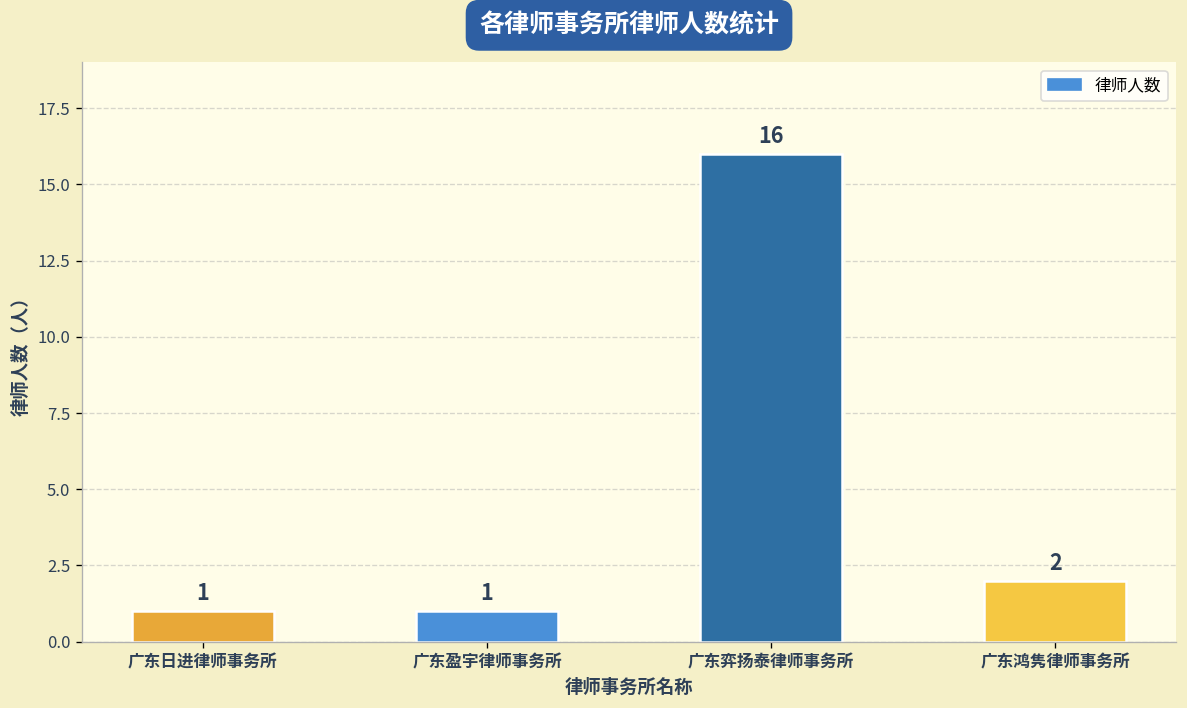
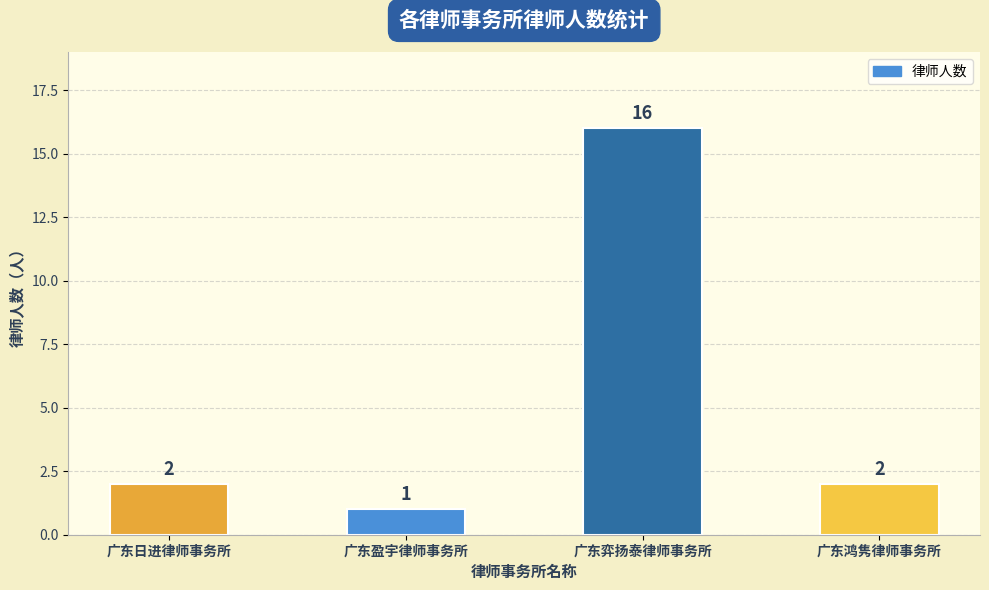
  {
-   "广东日进律师事务所": 1,
+   "广东日进律师事务所": 2,
    "广东盈宇律师事务所": 1,
    "广东弈扬泰律师事务所": 16,
    "广东鸿隽律师事务所": 2
  }
